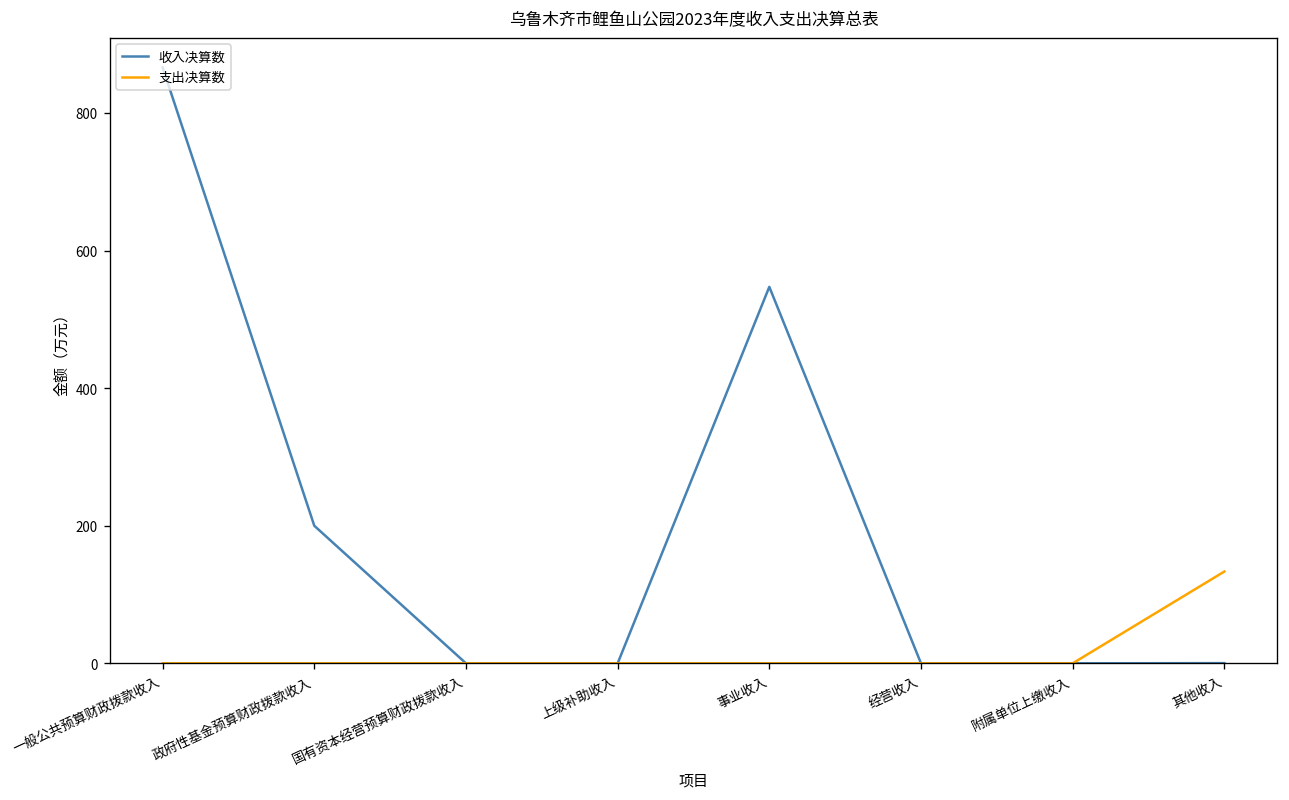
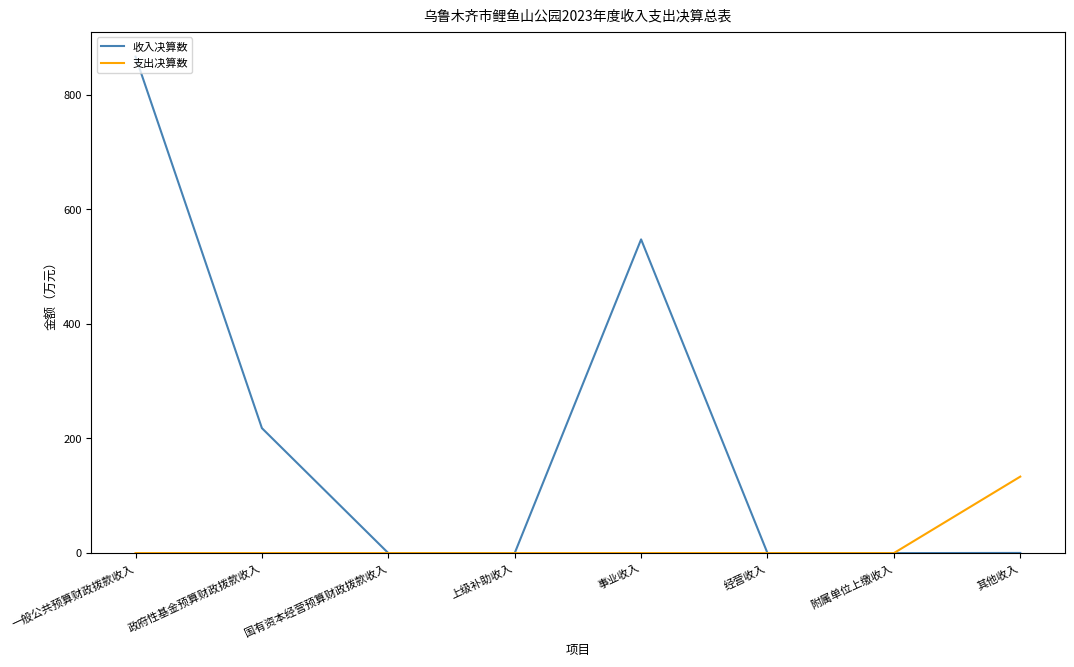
  {
    "收入决算数": {
-     "政府性基金预算财政拨款收入": 200,
+     "政府性基金预算财政拨款收入": 220,
      "事业收入": 550,
      "其他收入": 0
    },
    "支出决算数": {
      "一般公共预算财政拨款收入": 0,
      "政府性基金预算财政拨款收入": 0,
      "事业收入": 0,
      "其他收入": 130
    }
  }
